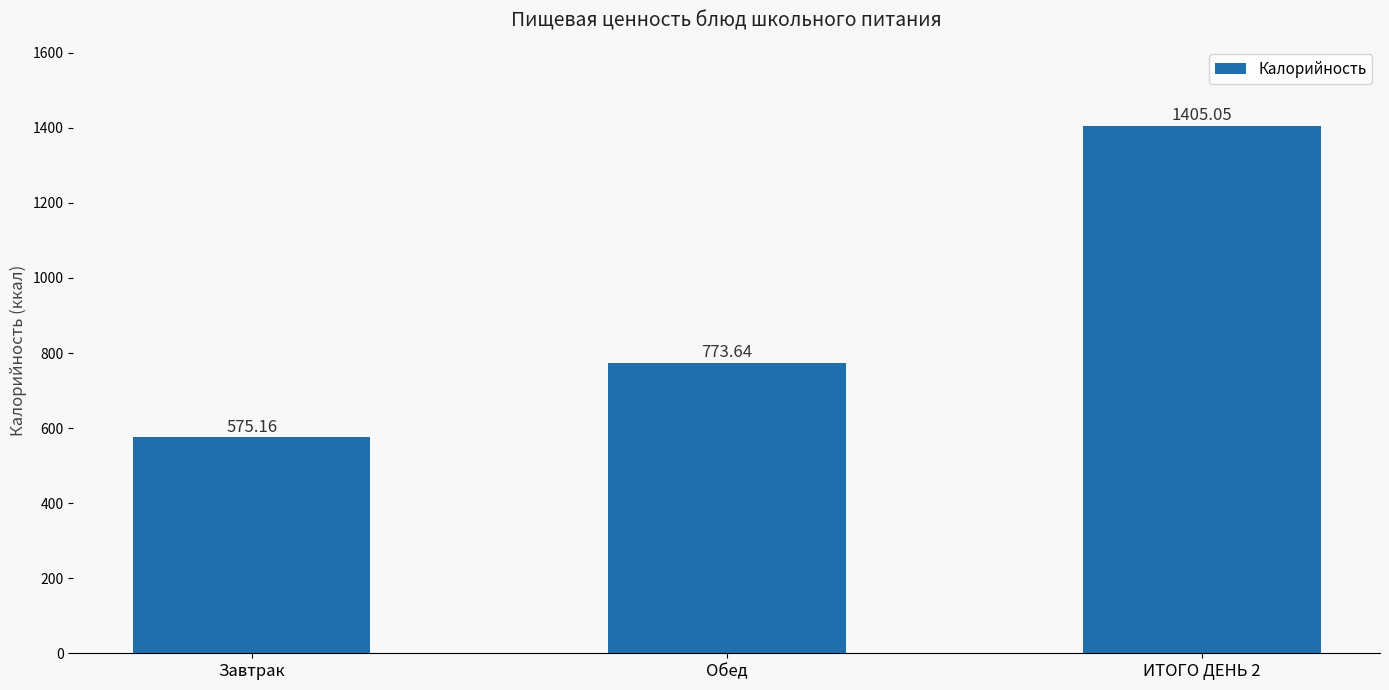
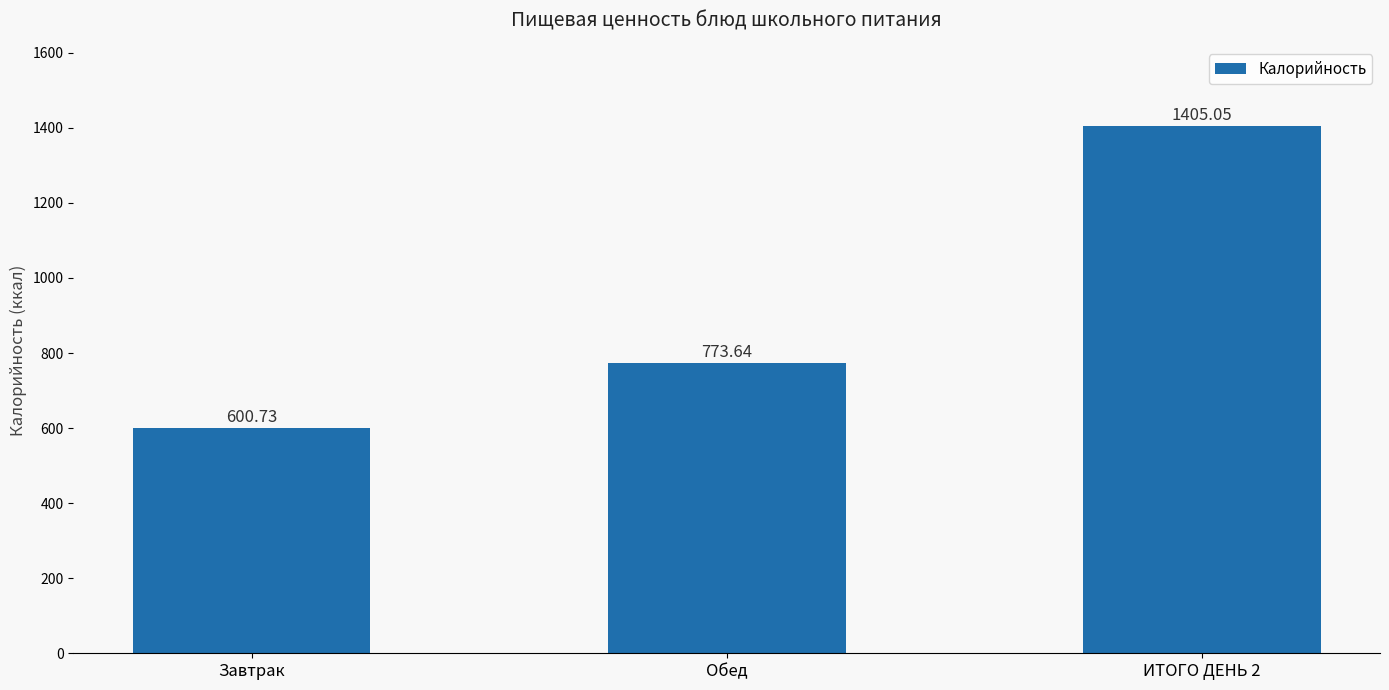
  {
-   "Завтрак": 575.16,
+   "Завтрак": 600.73,
    "Обед": 773.64,
    "ИТОГО ДЕНЬ 2": 1405.05
  }
